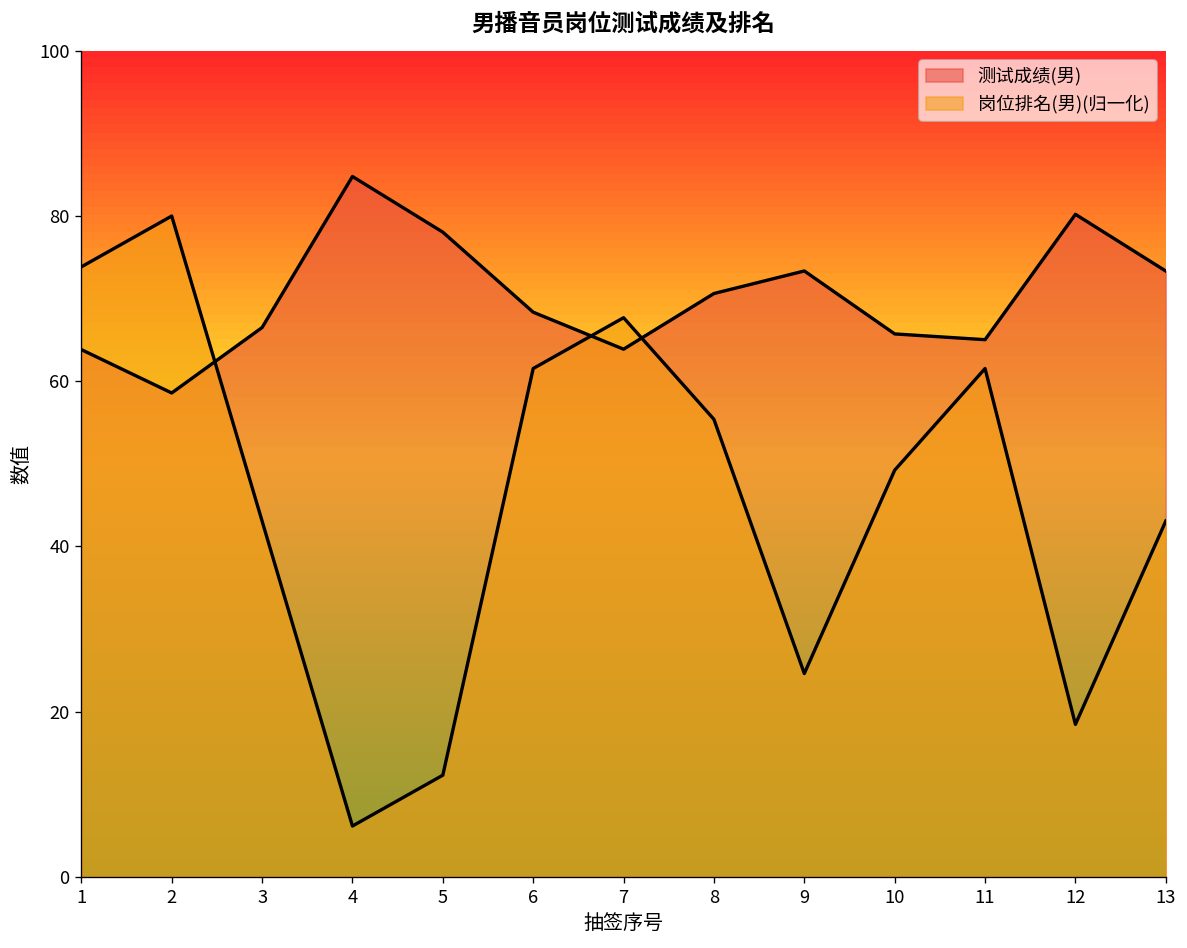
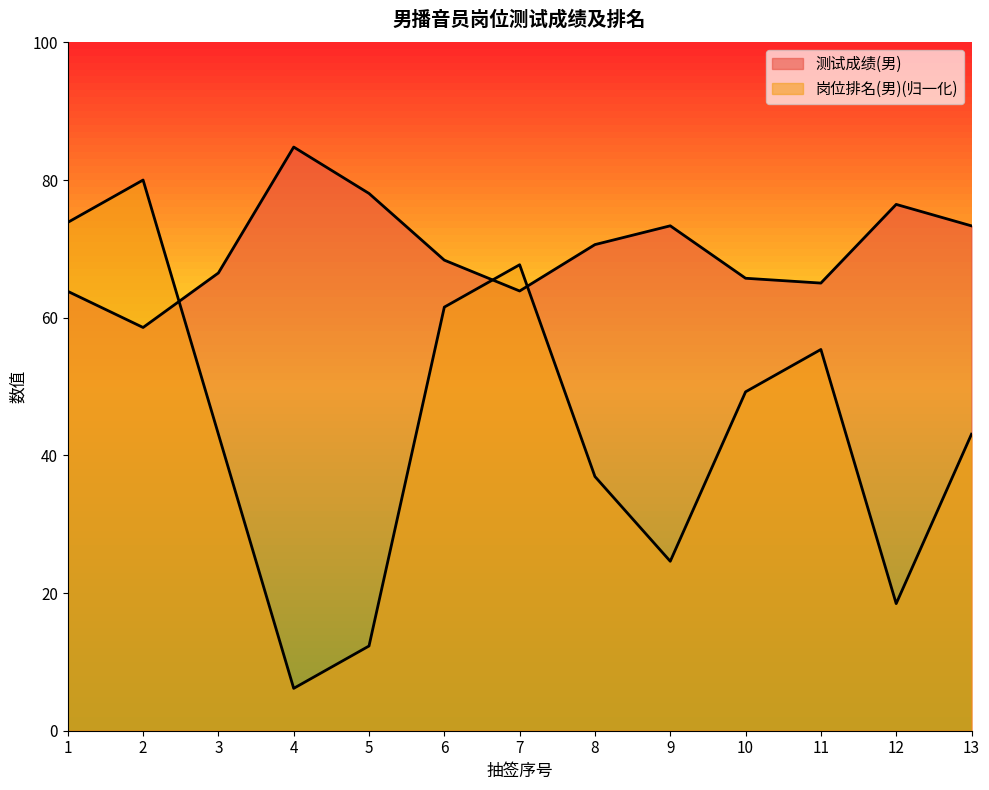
  {
    "测试成绩(男)": {
      "1": 64,
      "2": 59,
      "3": 67,
      "4": 85,
      "5": 78,
      "6": 68,
      "7": 64,
      "8": 71,
      "9": 73,
      "10": 66,
      "11": 65,
-     "12": 80,
+     "12": 76,
      "13": 73
    },
    "岗位排名(男)(归一化)": {
      "1": 74,
      "2": 80,
      "3": 43,
      "4": 6,
      "5": 12,
      "6": 62,
      "7": 68,
-     "8": 55,
+     "8": 37,
      "9": 25,
      "10": 49,
-     "11": 62,
+     "11": 55,
      "12": 18,
      "13": 43
    }
  }
